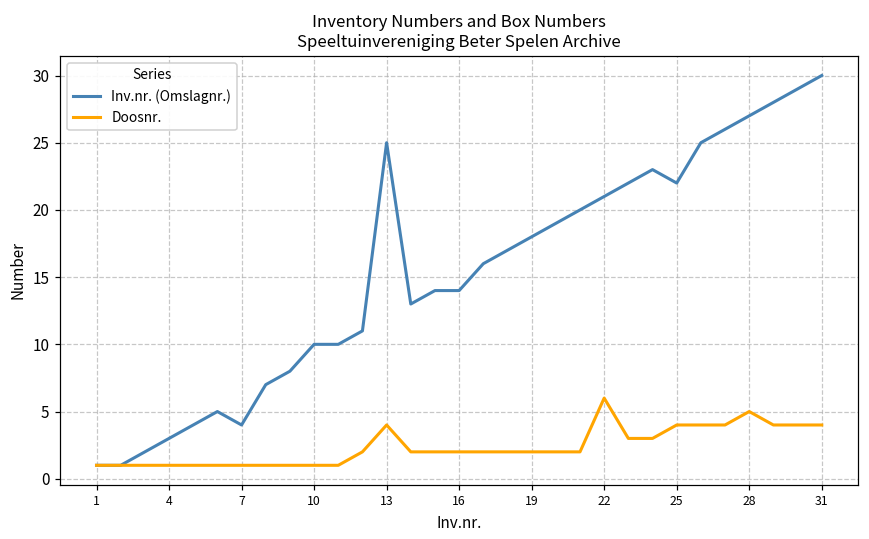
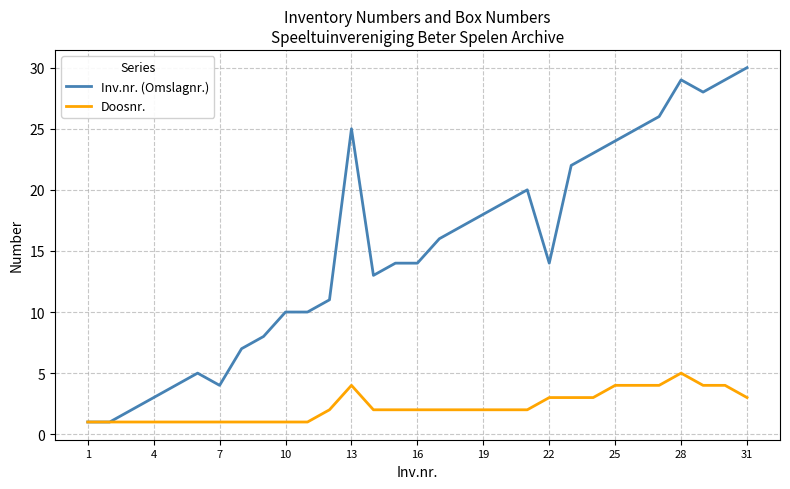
  {
    "Inv.nr. (Omslagnr.)": {
      "4": 3,
      "7": 4,
      "10": 10,
      "13": 25,
      "16": 14,
      "19": 18,
-     "22": 21,
-     "25": 22,
-     "28": 27,
+     "22": 14,
+     "25": 24,
+     "28": 29,
      "31": 30
    },
    "Doosnr.": {
      "4": 1,
      "7": 1,
      "10": 1,
      "13": 4,
      "16": 2,
      "19": 2,
-     "22": 6,
+     "22": 3,
      "25": 4,
      "28": 5,
-     "31": 4
+     "31": 3
    }
  }
